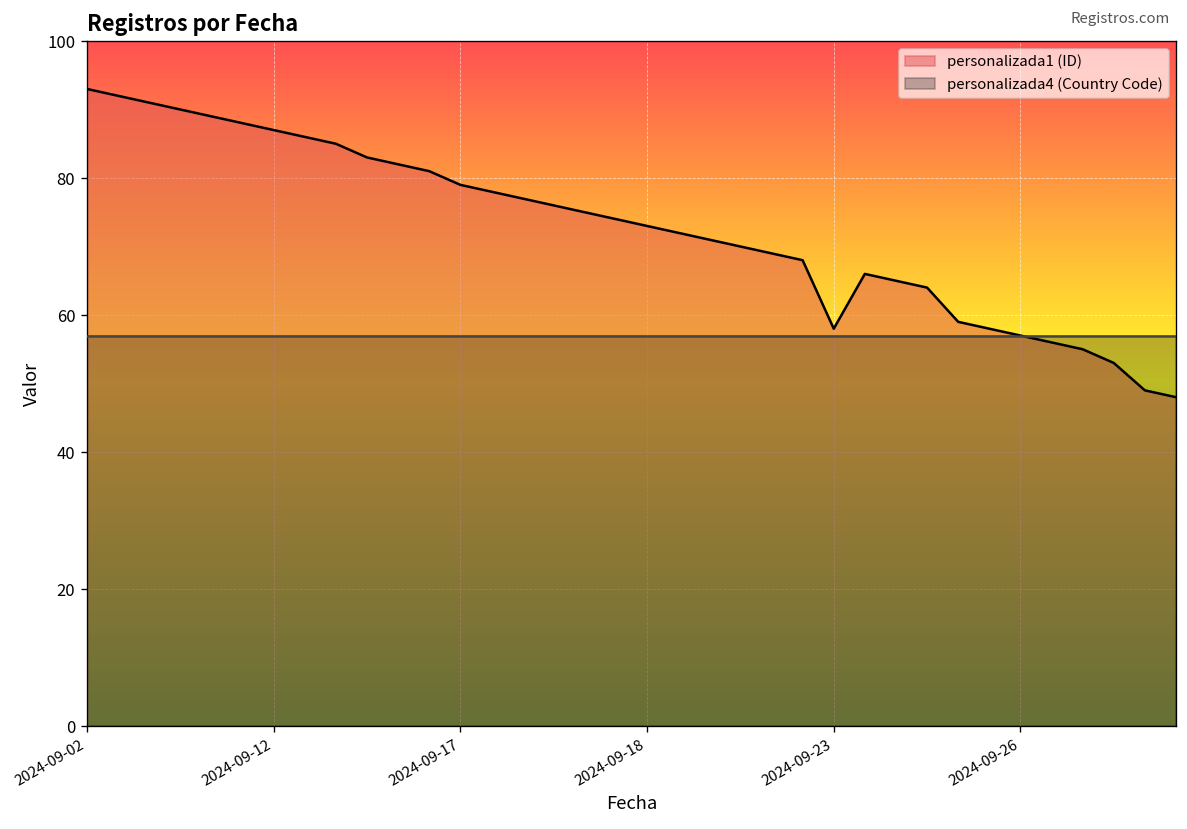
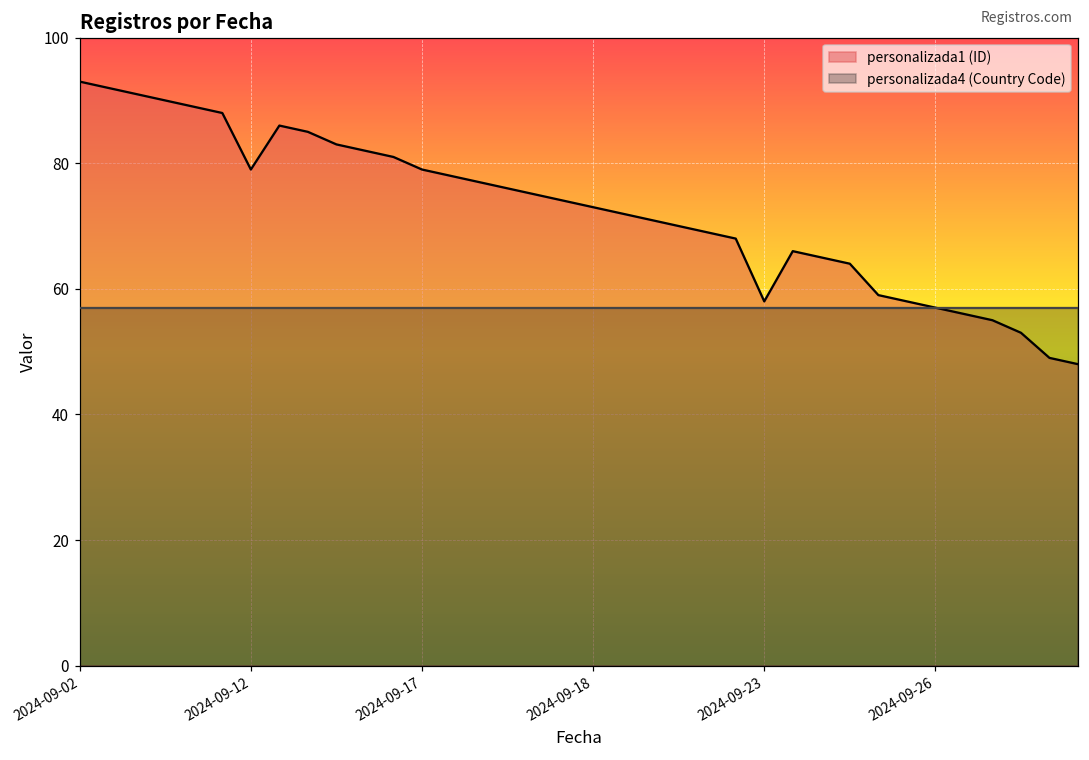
  {
    "personalizada1 (ID)": {
      "2024-09-02": 93,
-     "2024-09-12": 87,
+     "2024-09-12": 79,
      "2024-09-23": 58
    },
    "personalizada4 (Country Code)": {
      "2024-09-02": 57,
      "2024-09-12": 57,
      "2024-09-23": 57
    }
  }
